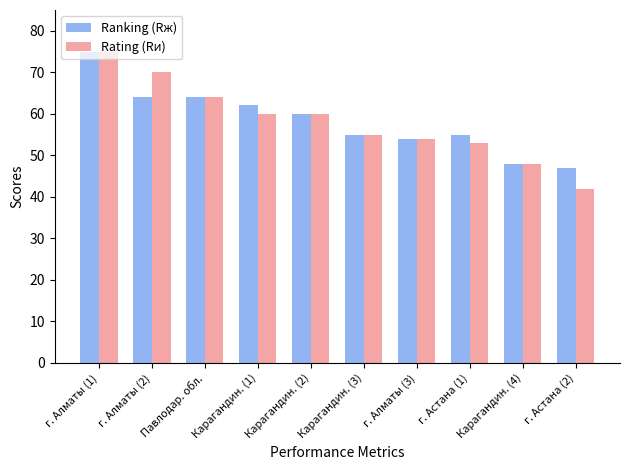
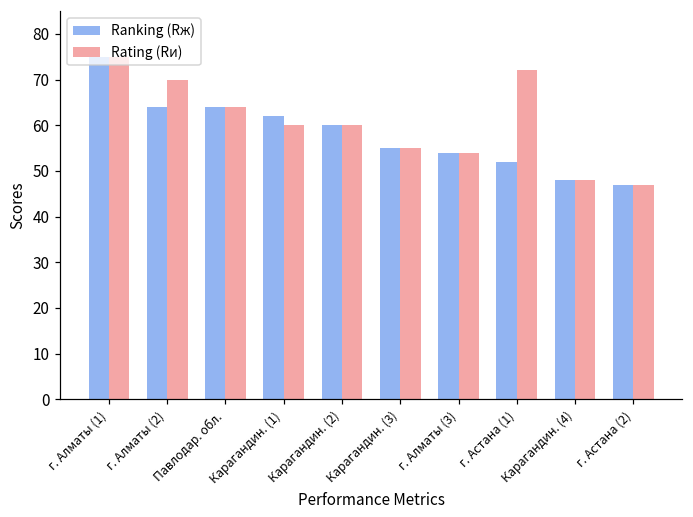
  {
    "Ranking (Rж)": {
      "г. Алматы (2)": 64,
      "Павлодар. обл.": 64,
      "Карагандин. (1)": 62,
      "Карагандин. (2)": 60,
      "Карагандин. (3)": 55,
      "г. Алматы (3)": 54,
-     "г. Астана (1)": 55,
+     "г. Астана (1)": 52,
      "Карагандин. (4)": 48,
      "г. Астана (2)": 47
    },
    "Rating (Rи)": {
      "г. Алматы (2)": 70,
      "Павлодар. обл.": 64,
      "Карагандин. (1)": 60,
      "Карагандин. (2)": 60,
      "Карагандин. (3)": 55,
      "г. Алматы (3)": 54,
-     "г. Астана (1)": 53,
+     "г. Астана (1)": 72,
      "Карагандин. (4)": 48,
-     "г. Астана (2)": 42
+     "г. Астана (2)": 47
    }
  }
